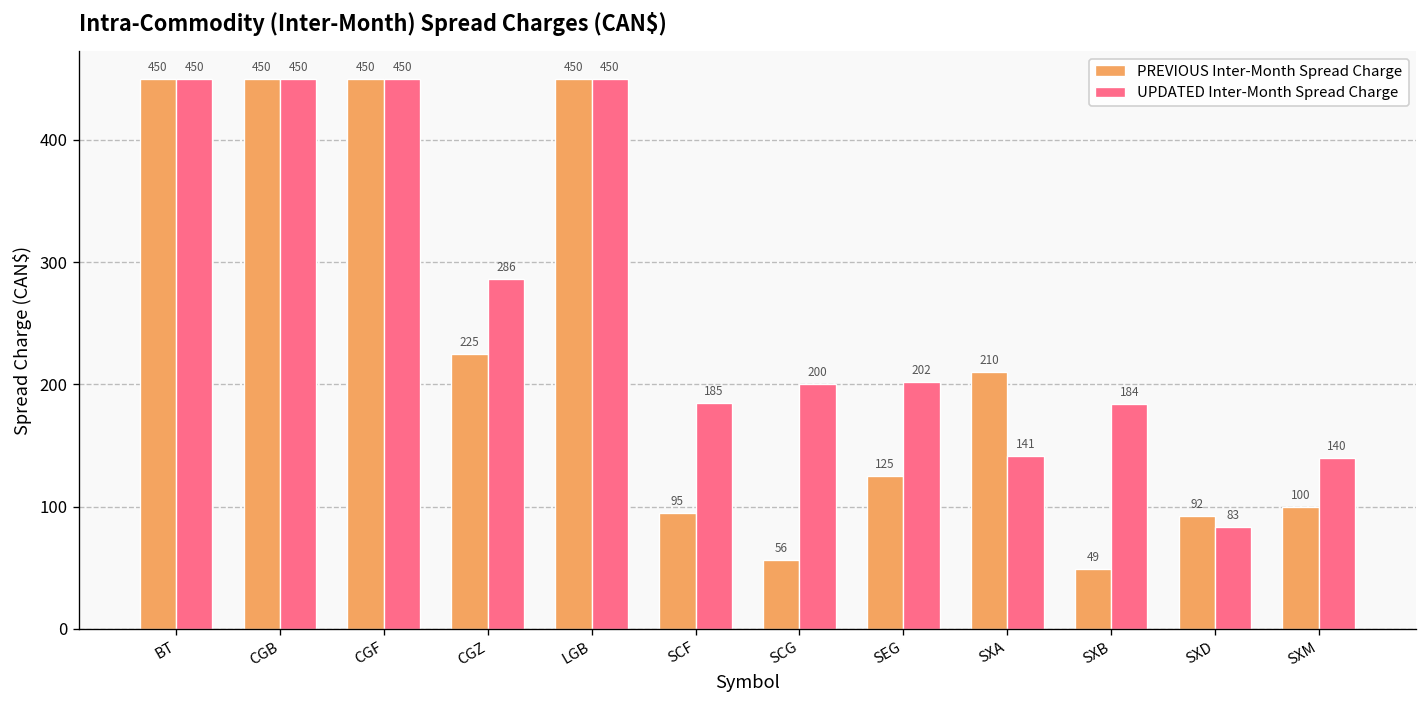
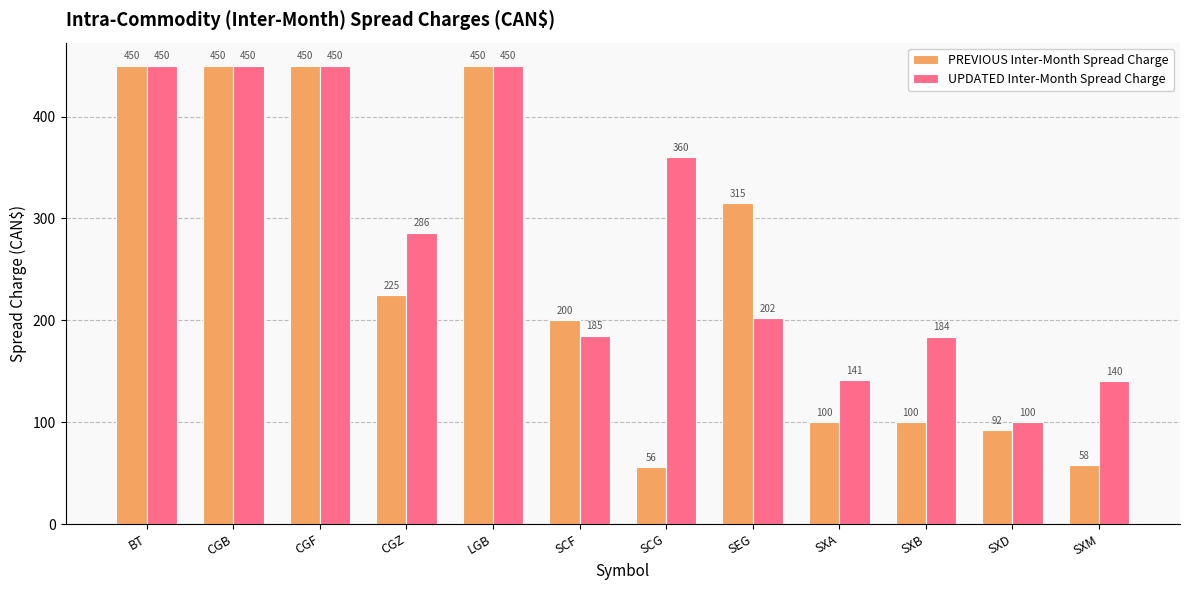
  {
    "PREVIOUS Inter-Month Spread Charge": {
      "BT": 450,
      "CGB": 450,
      "CGF": 450,
      "CGZ": 225,
      "LGB": 450,
-     "SCF": 95,
+     "SCF": 200,
      "SCG": 56,
-     "SEG": 125,
-     "SXA": 210,
-     "SXB": 49,
+     "SEG": 315,
+     "SXA": 100,
+     "SXB": 100,
      "SXD": 92,
-     "SXM": 100
+     "SXM": 58
    },
    "UPDATED Inter-Month Spread Charge": {
      "BT": 450,
      "CGB": 450,
      "CGF": 450,
      "CGZ": 286,
      "LGB": 450,
      "SCF": 185,
-     "SCG": 200,
+     "SCG": 360,
      "SEG": 202,
      "SXA": 141,
      "SXB": 184,
-     "SXD": 83,
+     "SXD": 100,
      "SXM": 140
    }
  }
